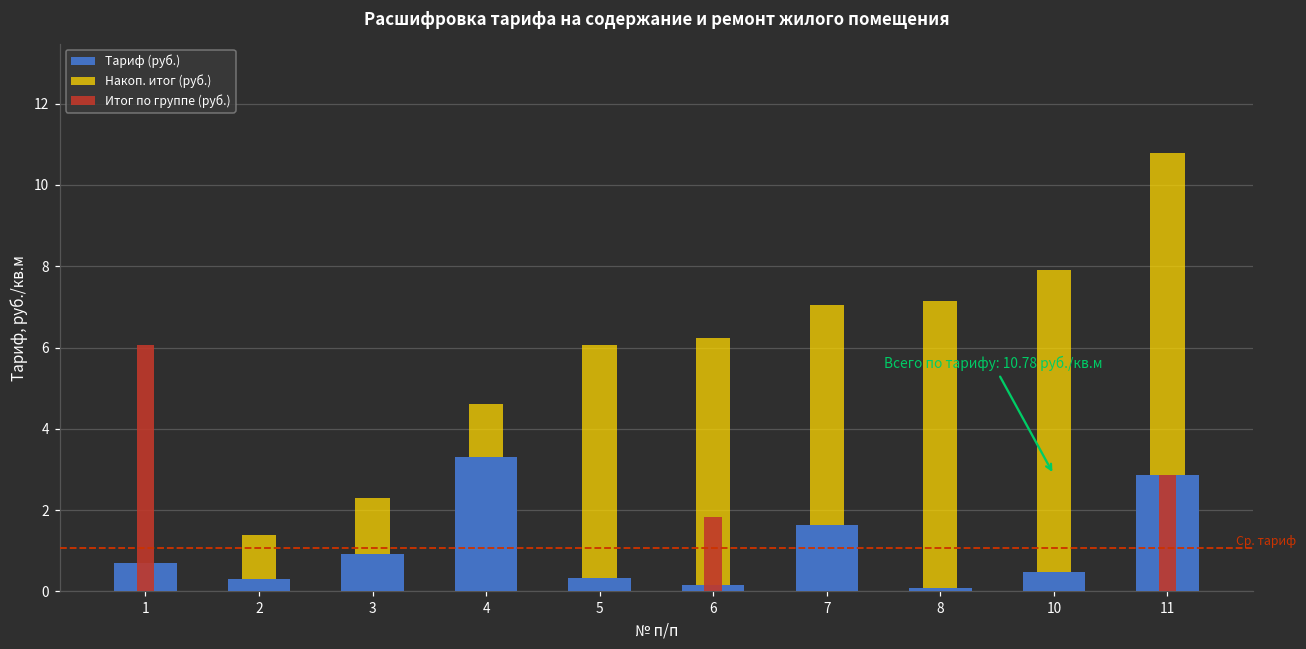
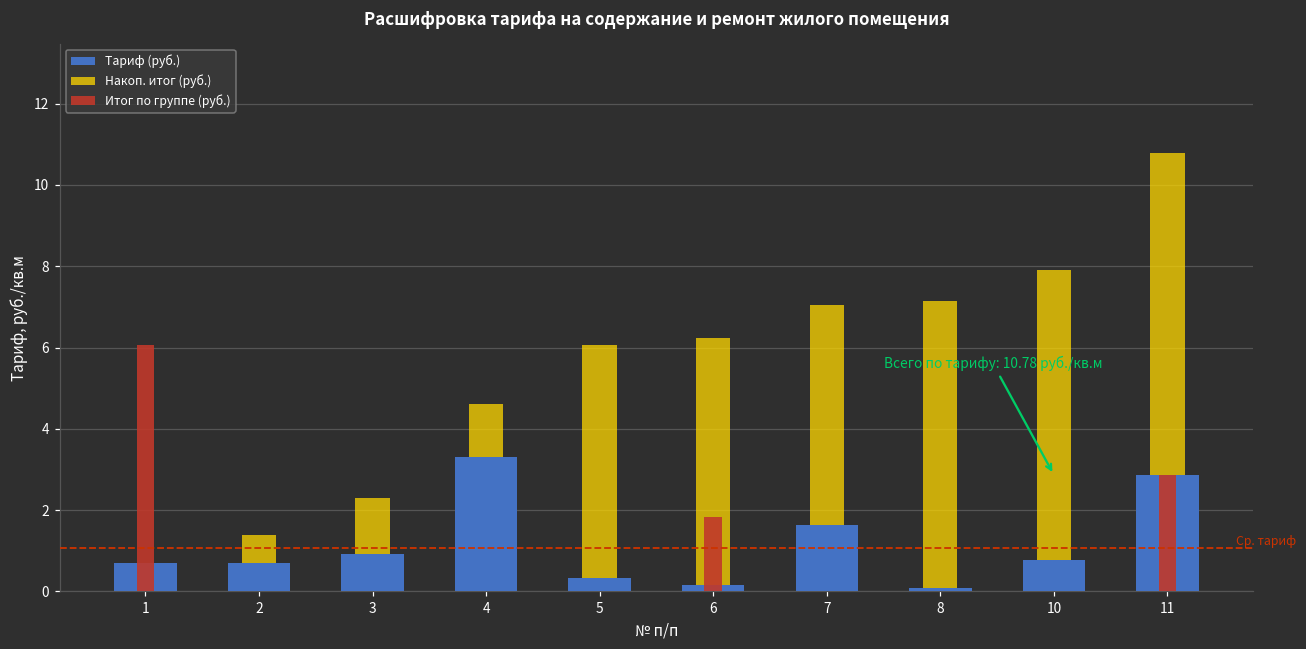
  {
    "Тариф (руб.)": {
-     "2": 0.3,
-     "10": 0.5
+     "2": 0.7,
+     "10": 0.8
    },
    "Накоп. итог (руб.)": {
      "2": 1.4,
      "3": 2.3,
      "4": 4.6,
      "5": 6.1,
      "6": 6.2,
      "7": 7.1,
      "8": 7.1,
      "10": 7.9,
      "11": 10.8
    },
    "Итог по группе (руб.)": {
      "1": 6.1,
      "2": 0.0,
      "3": 0.0,
      "4": 0.0,
      "5": 0.0,
      "7": 0.0,
      "8": 0.0,
      "10": 0.0
    }
  }
